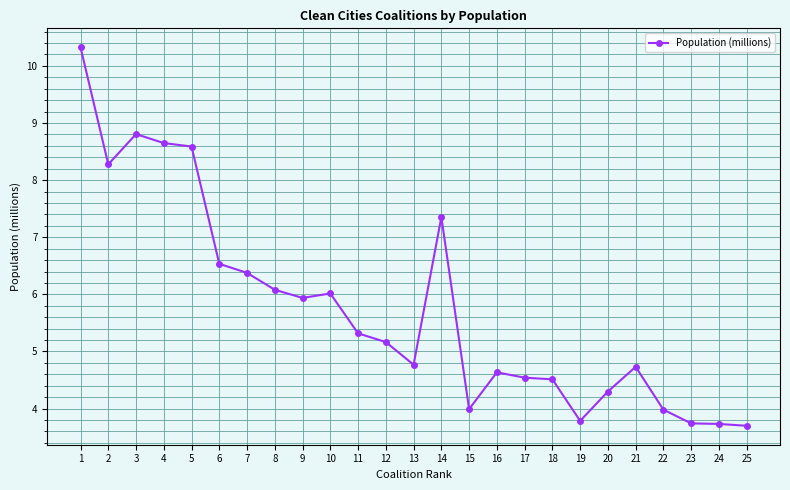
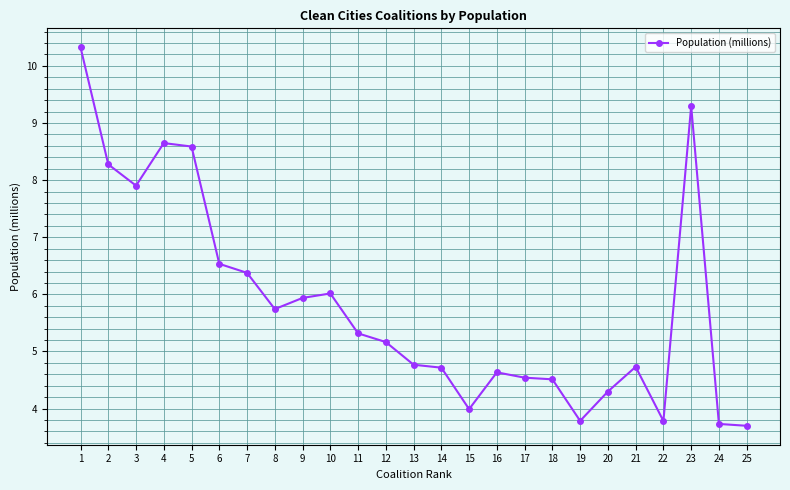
  {
    "1": 10.3,
    "2": 8.3,
-   "3": 8.8,
+   "3": 7.9,
    "4": 8.6,
    "5": 8.6,
    "6": 6.5,
    "7": 6.4,
-   "8": 6.1,
+   "8": 5.7,
    "9": 5.9,
    "10": 6.0,
    "11": 5.3,
    "12": 5.2,
    "13": 4.8,
-   "14": 7.4,
+   "14": 4.7,
    "15": 4.0,
    "16": 4.6,
    "17": 4.5,
    "18": 4.5,
    "19": 3.8,
    "20": 4.3,
    "21": 4.7,
-   "22": 4.0,
-   "23": 3.7,
+   "22": 3.8,
+   "23": 9.3,
    "24": 3.7,
    "25": 3.7
  }
